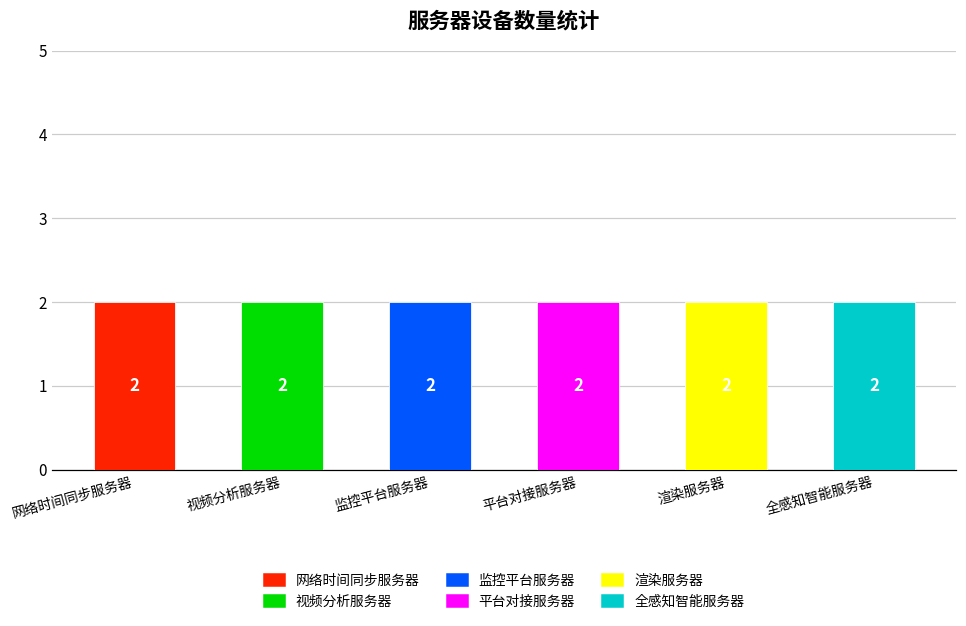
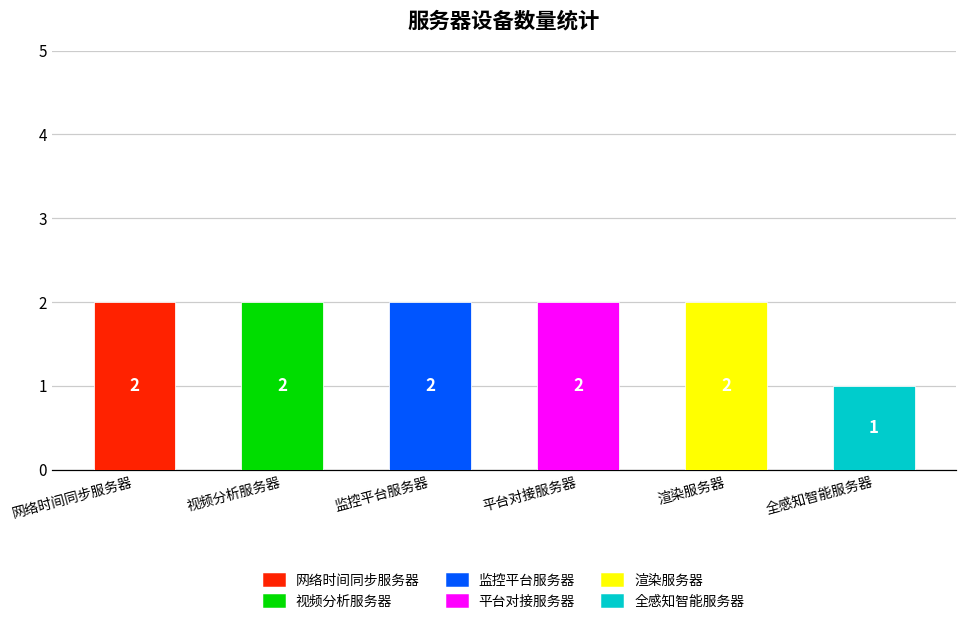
  {
    "网络时间同步服务器": 2,
    "视频分析服务器": 2,
    "监控平台服务器": 2,
    "平台对接服务器": 2,
    "渲染服务器": 2,
-   "全感知智能服务器": 2
+   "全感知智能服务器": 1
  }
